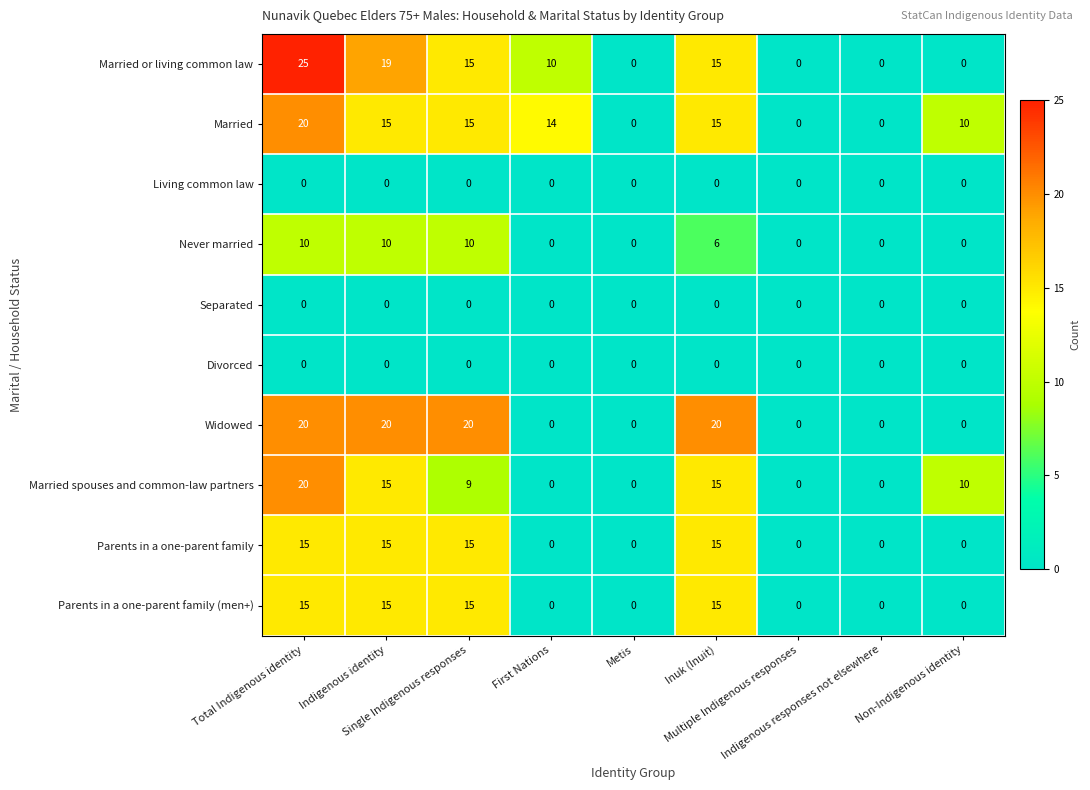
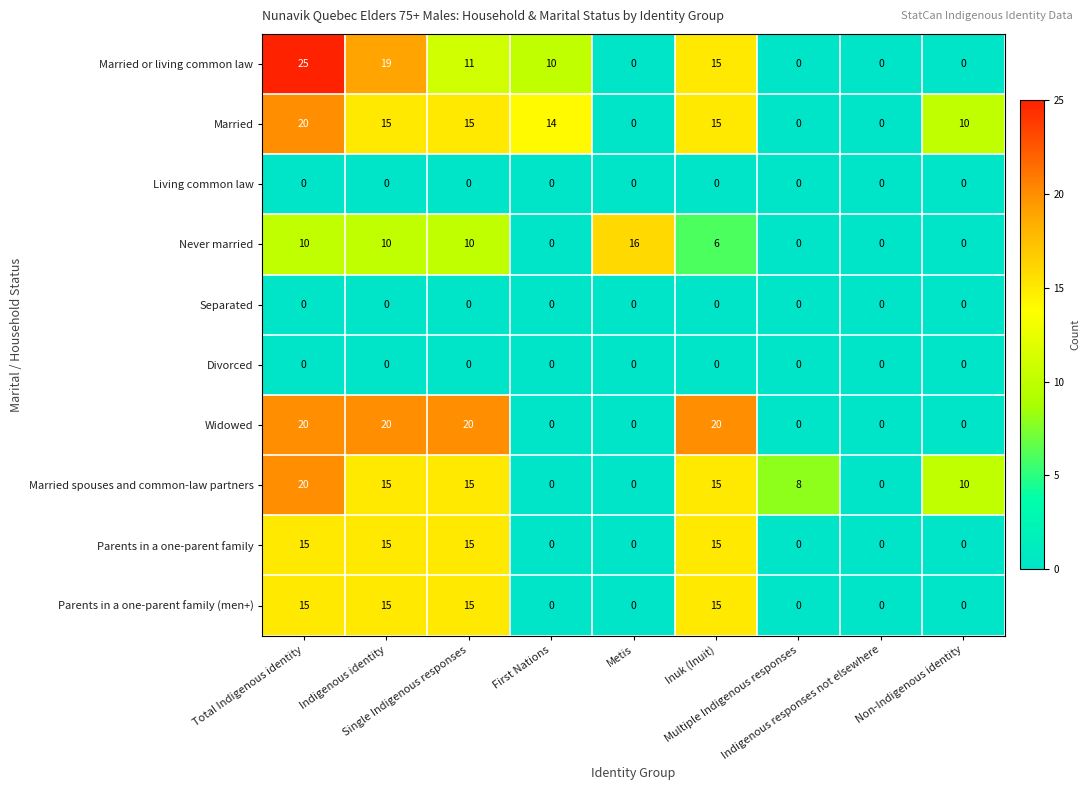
  {
    "Married or living common law": {
      "Total Indigenous identity": 25,
      "Indigenous identity": 19,
-     "Single Indigenous responses": 15,
+     "Single Indigenous responses": 11,
      "First Nations": 10,
      "Metis": 0,
      "Inuk (Inuit)": 15,
      "Multiple Indigenous responses": 0,
      "Indigenous responses not elsewhere": 0,
      "Non-Indigenous identity": 0
    },
    "Married": {
      "Total Indigenous identity": 20,
      "Indigenous identity": 15,
      "Single Indigenous responses": 15,
      "First Nations": 14,
      "Metis": 0,
      "Inuk (Inuit)": 15,
      "Multiple Indigenous responses": 0,
      "Indigenous responses not elsewhere": 0,
      "Non-Indigenous identity": 10
    },
    "Living common law": {
      "Total Indigenous identity": 0,
      "Indigenous identity": 0,
      "Single Indigenous responses": 0,
      "First Nations": 0,
      "Metis": 0,
      "Inuk (Inuit)": 0,
      "Multiple Indigenous responses": 0,
      "Indigenous responses not elsewhere": 0,
      "Non-Indigenous identity": 0
    },
    "Never married": {
      "Total Indigenous identity": 10,
      "Indigenous identity": 10,
      "Single Indigenous responses": 10,
      "First Nations": 0,
-     "Metis": 0,
+     "Metis": 16,
      "Inuk (Inuit)": 6,
      "Multiple Indigenous responses": 0,
      "Indigenous responses not elsewhere": 0,
      "Non-Indigenous identity": 0
    },
    "Separated": {
      "Total Indigenous identity": 0,
      "Indigenous identity": 0,
      "Single Indigenous responses": 0,
      "First Nations": 0,
      "Metis": 0,
      "Inuk (Inuit)": 0,
      "Multiple Indigenous responses": 0,
      "Indigenous responses not elsewhere": 0,
      "Non-Indigenous identity": 0
    },
    "Divorced": {
      "Total Indigenous identity": 0,
      "Indigenous identity": 0,
      "Single Indigenous responses": 0,
      "First Nations": 0,
      "Metis": 0,
      "Inuk (Inuit)": 0,
      "Multiple Indigenous responses": 0,
      "Indigenous responses not elsewhere": 0,
      "Non-Indigenous identity": 0
    },
    "Widowed": {
      "Total Indigenous identity": 20,
      "Indigenous identity": 20,
      "Single Indigenous responses": 20,
      "First Nations": 0,
      "Metis": 0,
      "Inuk (Inuit)": 20,
      "Multiple Indigenous responses": 0,
      "Indigenous responses not elsewhere": 0,
      "Non-Indigenous identity": 0
    },
    "Married spouses and common-law partners": {
      "Total Indigenous identity": 20,
      "Indigenous identity": 15,
-     "Single Indigenous responses": 9,
+     "Single Indigenous responses": 15,
      "First Nations": 0,
      "Metis": 0,
      "Inuk (Inuit)": 15,
-     "Multiple Indigenous responses": 0,
+     "Multiple Indigenous responses": 8,
      "Indigenous responses not elsewhere": 0,
      "Non-Indigenous identity": 10
    },
    "Parents in a one-parent family": {
      "Total Indigenous identity": 15,
      "Indigenous identity": 15,
      "Single Indigenous responses": 15,
      "First Nations": 0,
      "Metis": 0,
      "Inuk (Inuit)": 15,
      "Multiple Indigenous responses": 0,
      "Indigenous responses not elsewhere": 0,
      "Non-Indigenous identity": 0
    },
    "Parents in a one-parent family (men+)": {
      "Total Indigenous identity": 15,
      "Indigenous identity": 15,
      "Single Indigenous responses": 15,
      "First Nations": 0,
      "Metis": 0,
      "Inuk (Inuit)": 15,
      "Multiple Indigenous responses": 0,
      "Indigenous responses not elsewhere": 0,
      "Non-Indigenous identity": 0
    }
  }
